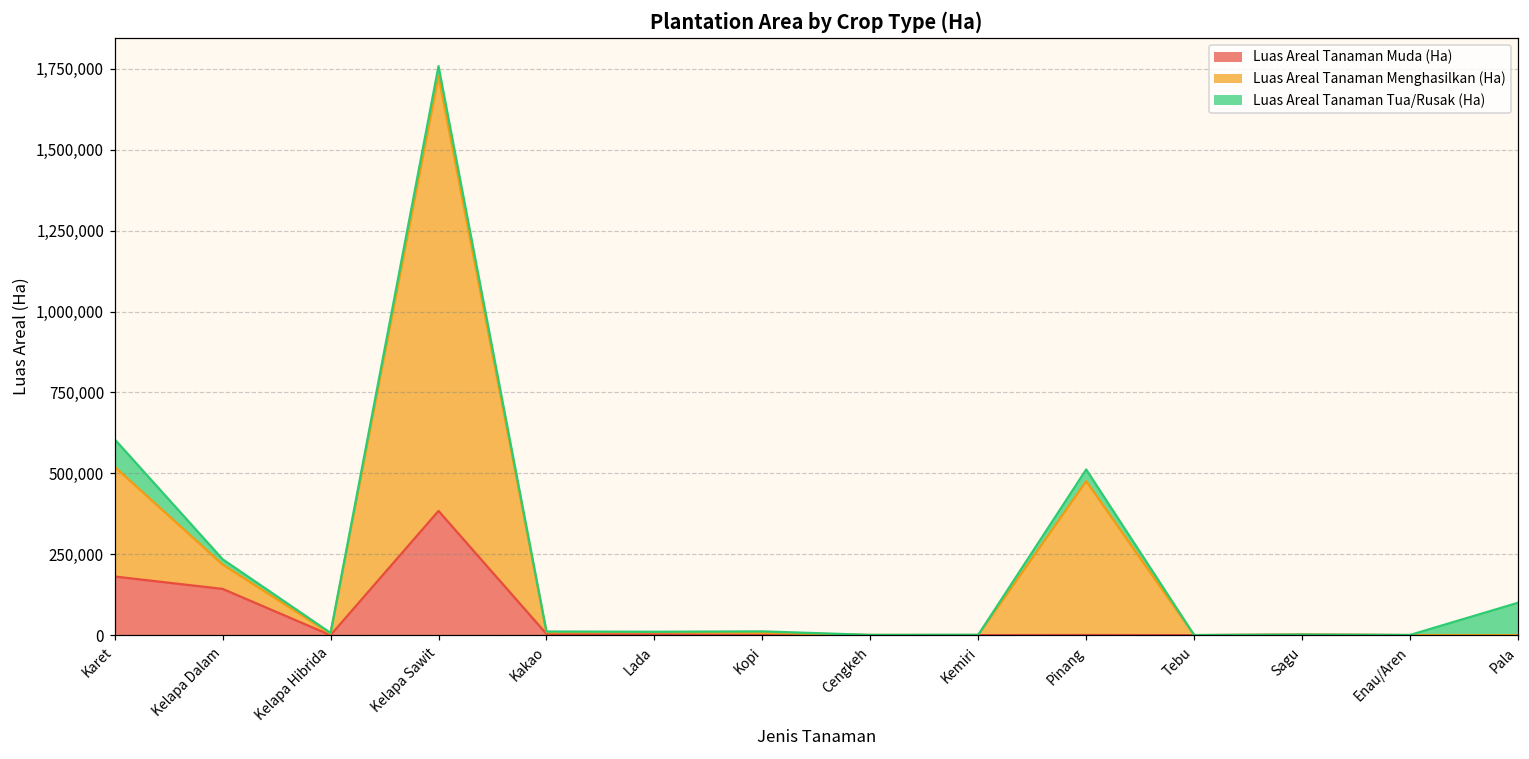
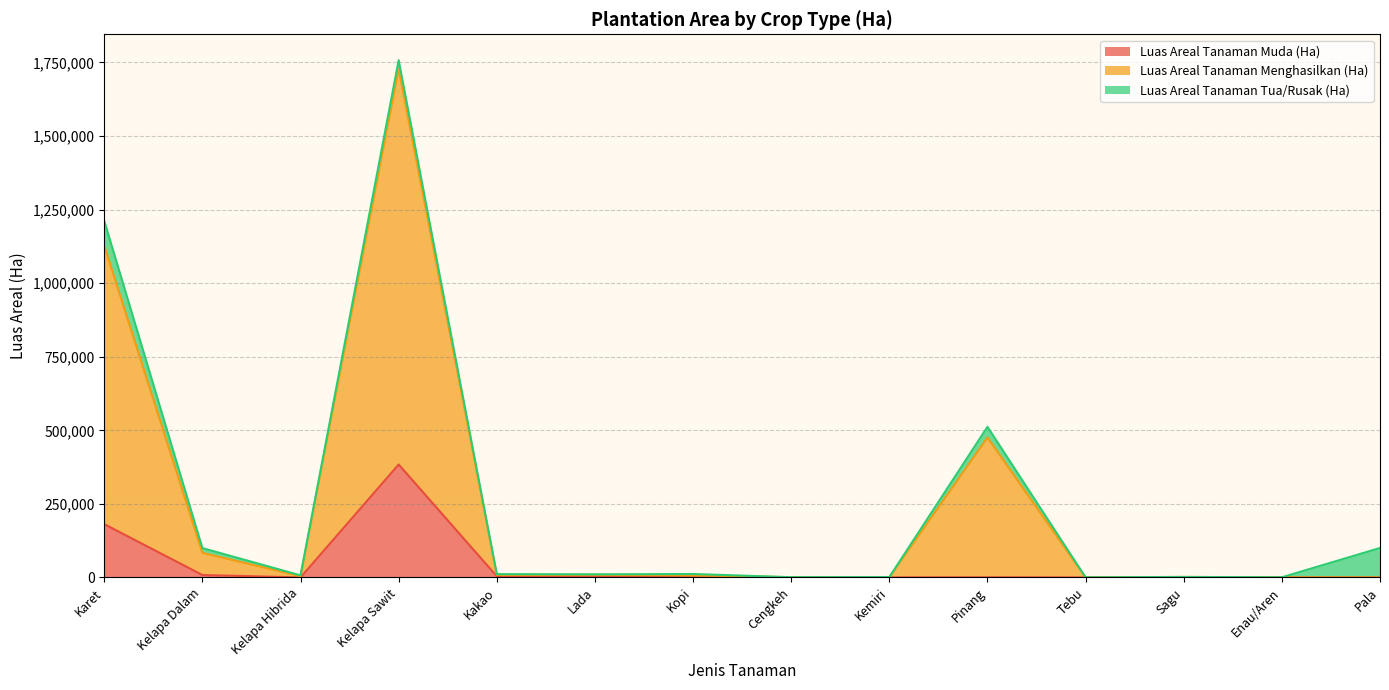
  {
    "Luas Areal Tanaman Muda (Ha)": {
      "Karet": "180,000",
-     "Kelapa Dalam": "140,000",
+     "Kelapa Dalam": "10,000",
      "Kelapa Sawit": "380,000",
      "Pinang": "0"
    },
    "Luas Areal Tanaman Menghasilkan (Ha)": {
-     "Karet": "340,000",
+     "Karet": "950,000",
      "Kelapa Dalam": "80,000",
      "Kelapa Sawit": "1,340,000",
      "Pinang": "480,000"
    },
    "Luas Areal Tanaman Tua/Rusak (Ha)": {
      "Karet": "90,000",
      "Kelapa Dalam": "20,000",
      "Kelapa Sawit": "30,000",
      "Pinang": "40,000",
      "Pala": "100,000"
    }
  }
